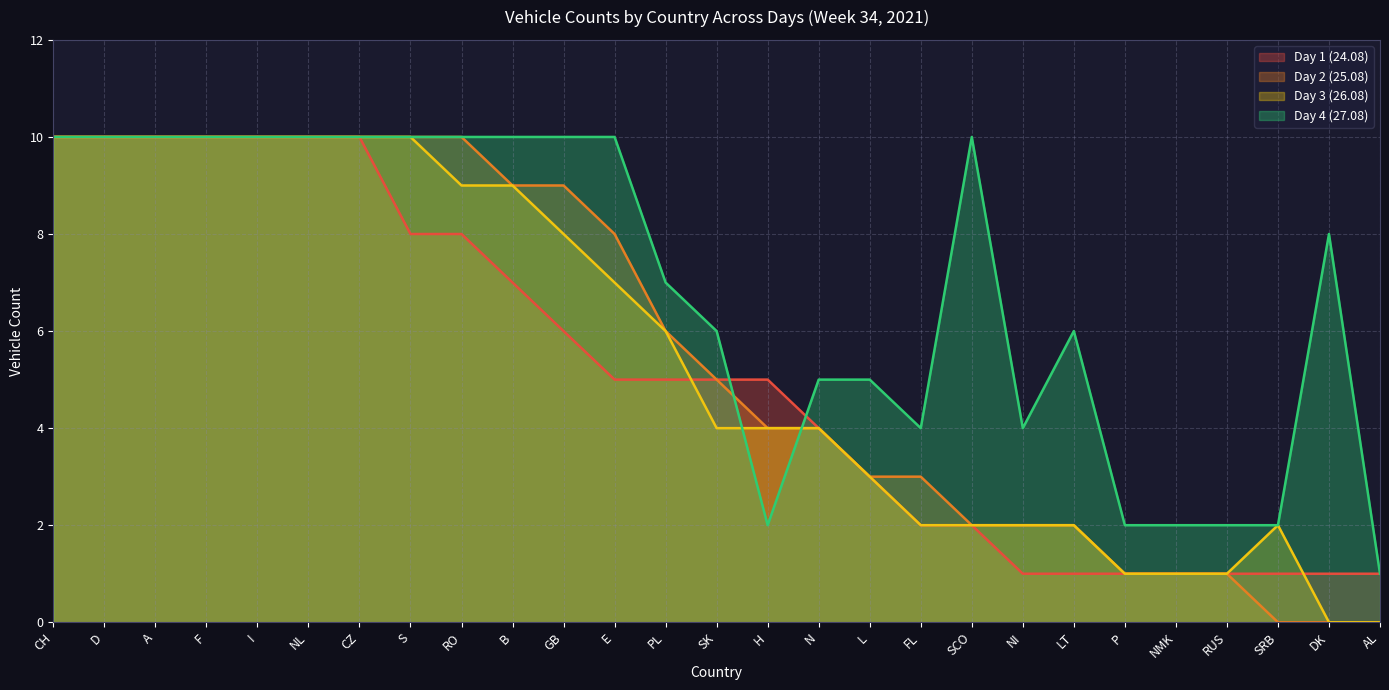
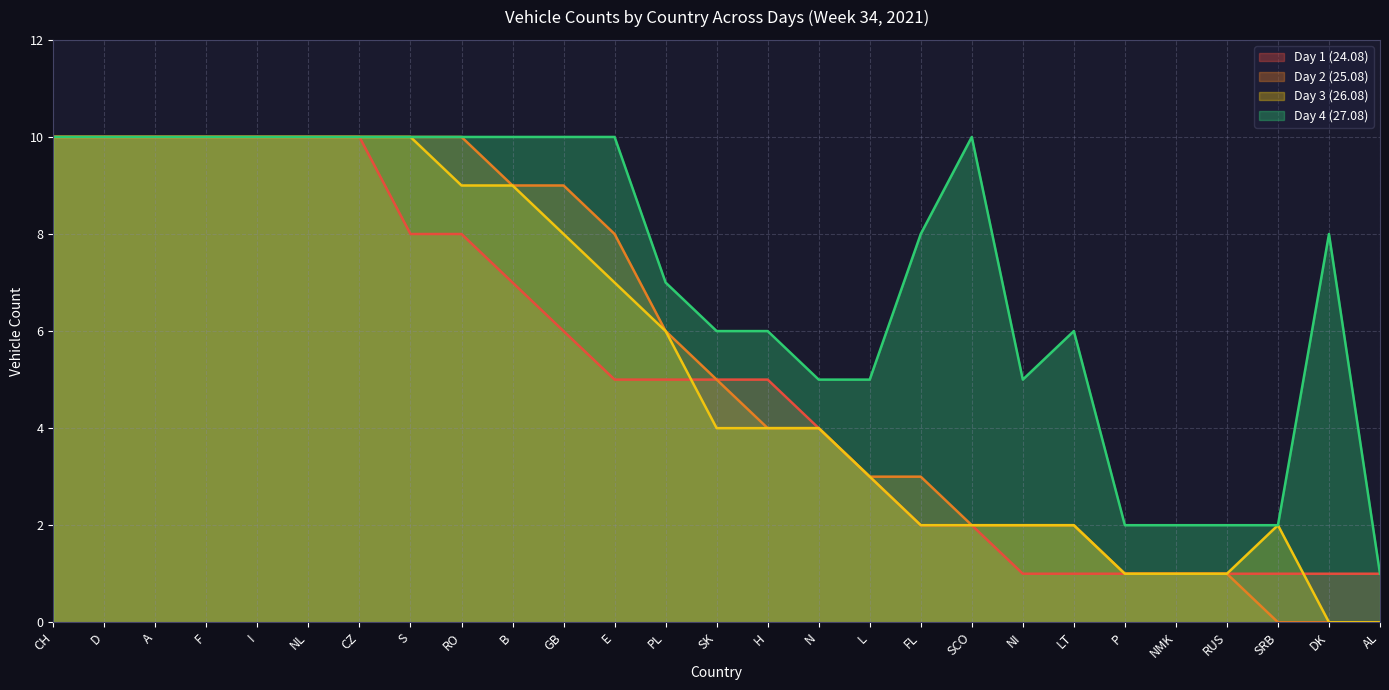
  {
    "Day 4 (27.08)": {
      "B": 10,
      "GB": 10,
      "E": 10,
      "PL": 7,
      "SK": 6,
-     "H": 2,
+     "H": 6,
      "N": 5,
      "L": 5,
-     "FL": 4,
+     "FL": 8,
      "SCO": 10,
-     "NI": 4,
+     "NI": 5,
      "LT": 6,
      "P": 2,
      "NMK": 2,
      "RUS": 2,
      "DK": 8
    }
  }
